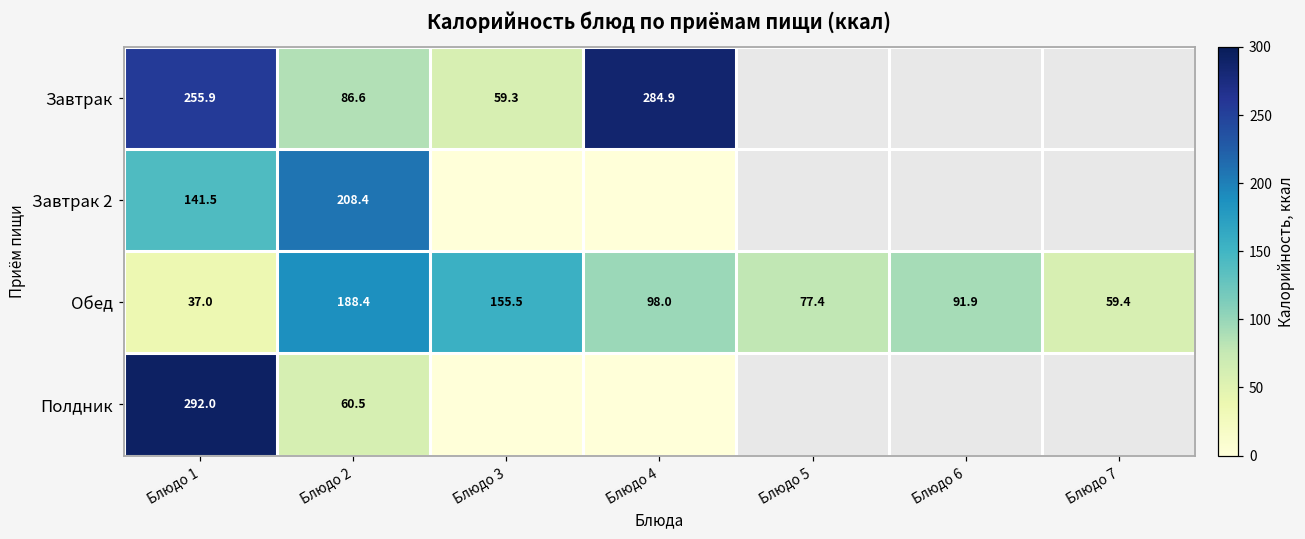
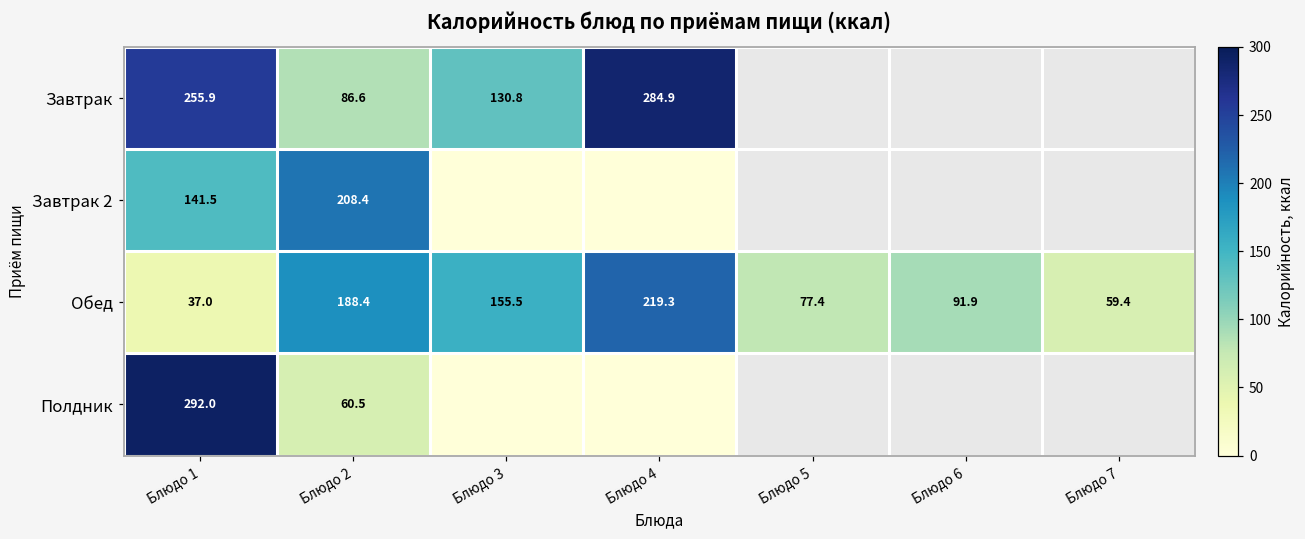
  {
    "Завтрак": {
      "Блюдо 1": 255.9,
      "Блюдо 2": 86.6,
-     "Блюдо 3": 59.3,
+     "Блюдо 3": 130.8,
      "Блюдо 4": 284.9
    },
    "Завтрак 2": {
      "Блюдо 1": 141.5,
      "Блюдо 2": 208.4
    },
    "Обед": {
      "Блюдо 1": 37.0,
      "Блюдо 2": 188.4,
      "Блюдо 3": 155.5,
-     "Блюдо 4": 98.0,
+     "Блюдо 4": 219.3,
      "Блюдо 5": 77.4,
      "Блюдо 6": 91.9,
      "Блюдо 7": 59.4
    },
    "Полдник": {
      "Блюдо 1": 292.0,
      "Блюдо 2": 60.5
    }
  }
